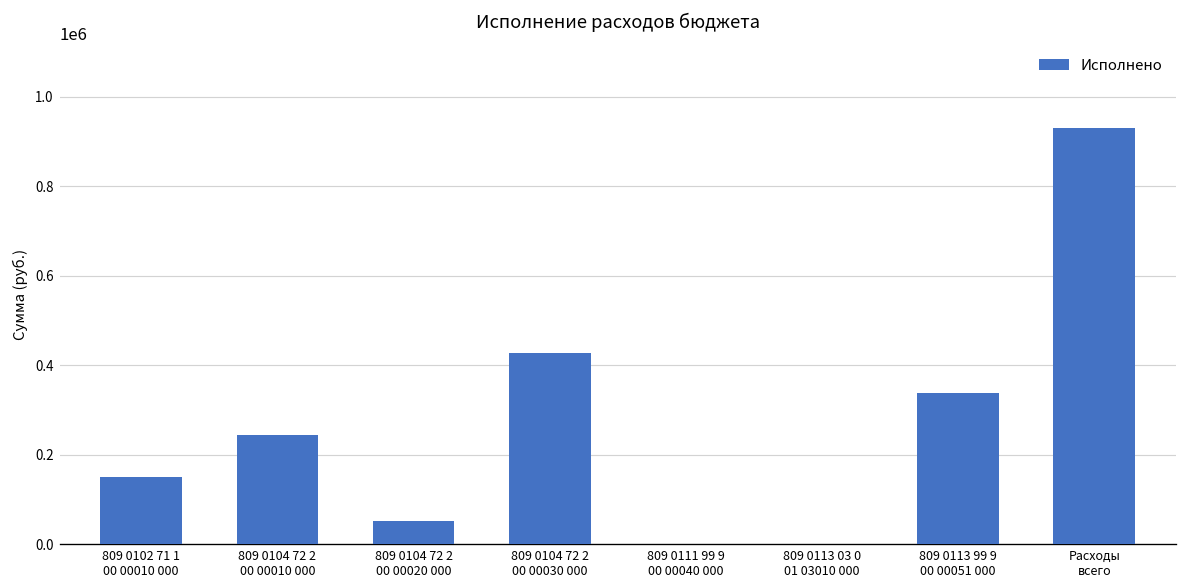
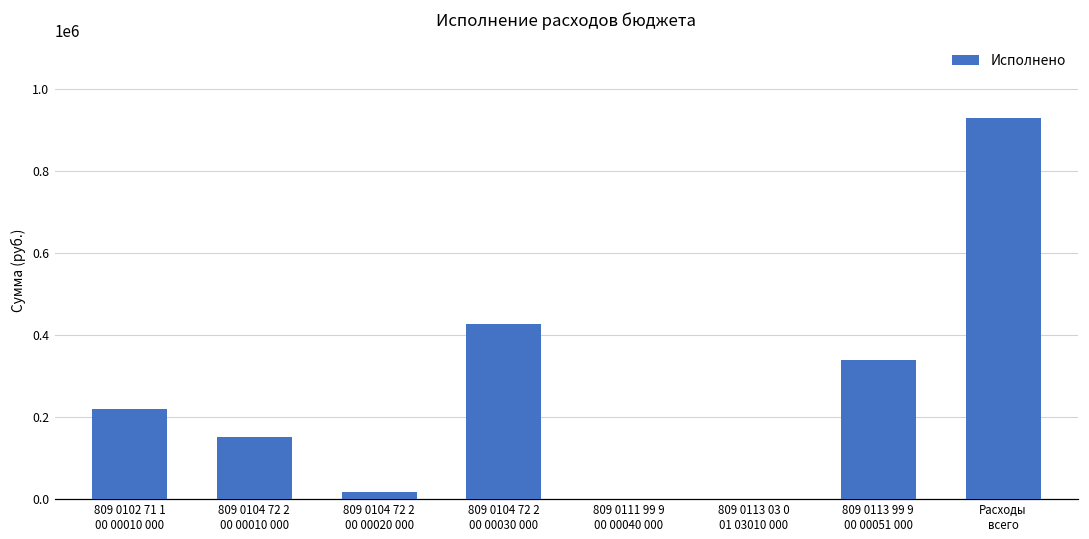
  {
-   "809 0102 71 1 00 00010 000": 150000,
-   "809 0104 72 2 00 00010 000": 240000,
-   "809 0104 72 2 00 00020 000": 50000,
+   "809 0102 71 1 00 00010 000": 220000,
+   "809 0104 72 2 00 00010 000": 150000,
+   "809 0104 72 2 00 00020 000": 20000,
    "809 0104 72 2 00 00030 000": 430000,
    "809 0111 99 9 00 00040 000": 0,
    "809 0113 03 0 01 03010 000": 0,
    "809 0113 99 9 00 00051 000": 340000,
    "Расходы всего": 930000
  }
